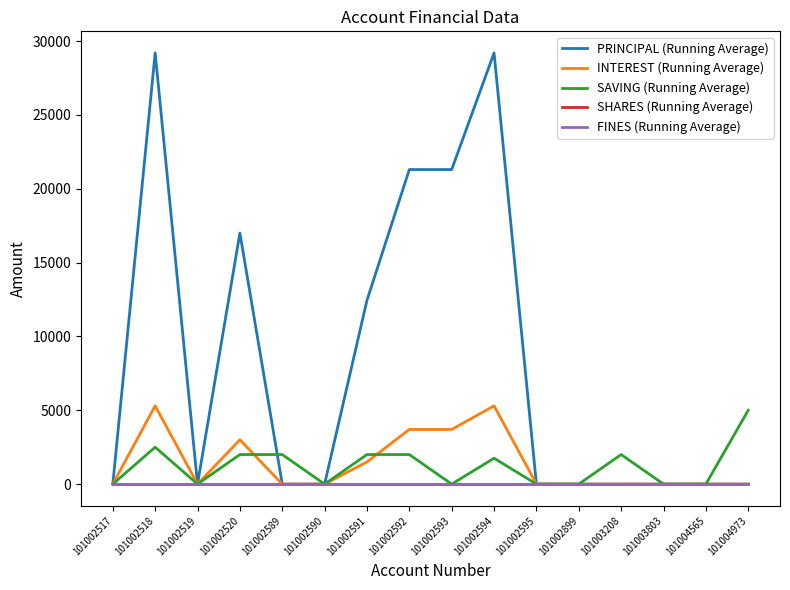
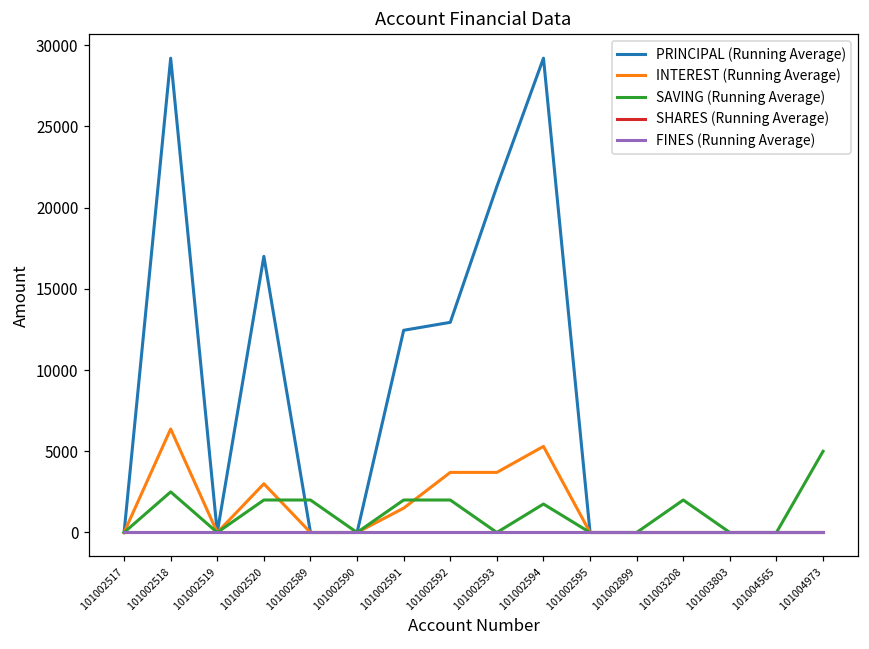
  {
    "PRINCIPAL (Running Average)": {
      "101002518": 29200,
      "101002520": 17000,
      "101002591": 12400,
-     "101002592": 21300,
+     "101002592": 12900,
      "101002593": 21300,
      "101002594": 29200
    },
    "INTEREST (Running Average)": {
-     "101002518": 5300,
+     "101002518": 6400,
      "101002520": 3000,
      "101002591": 1500,
      "101002592": 3700,
      "101002593": 3700,
      "101002594": 5300
    },
    "SAVING (Running Average)": {
      "101002518": 2500,
      "101002520": 2000,
      "101002589": 2000,
      "101002591": 2000,
      "101002592": 2000,
      "101002594": 1800,
      "101003208": 2000,
      "101004973": 5000
    },
    "FINES (Running Average)": {
      "101002518": 0,
      "101002520": 0,
      "101002591": 0,
      "101002592": 0,
      "101002594": 0
    }
  }
